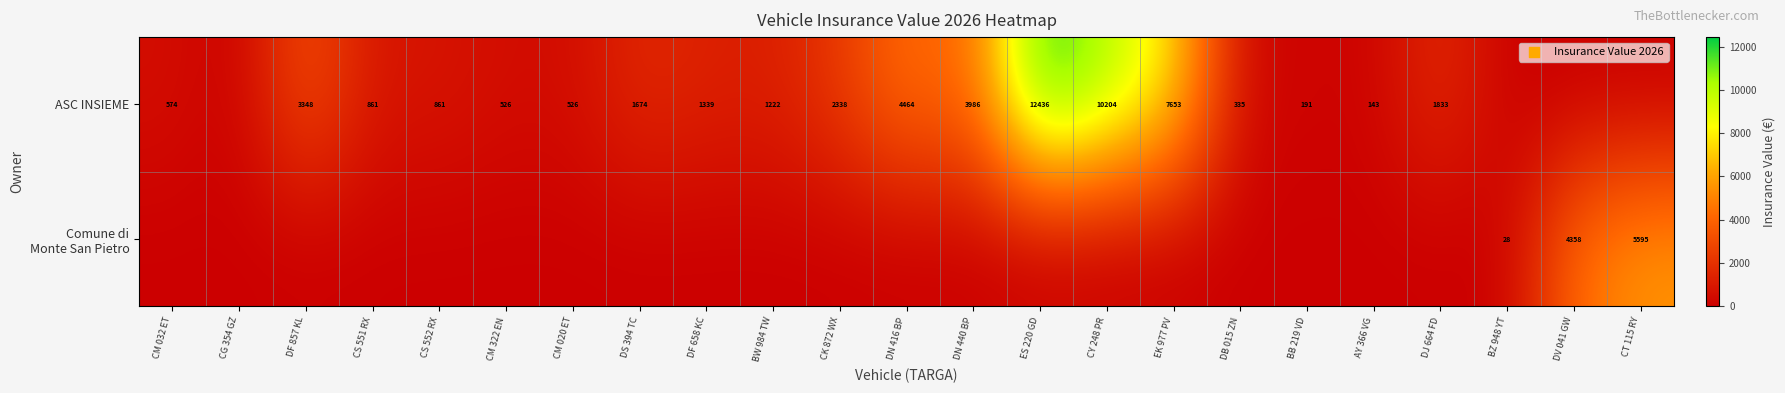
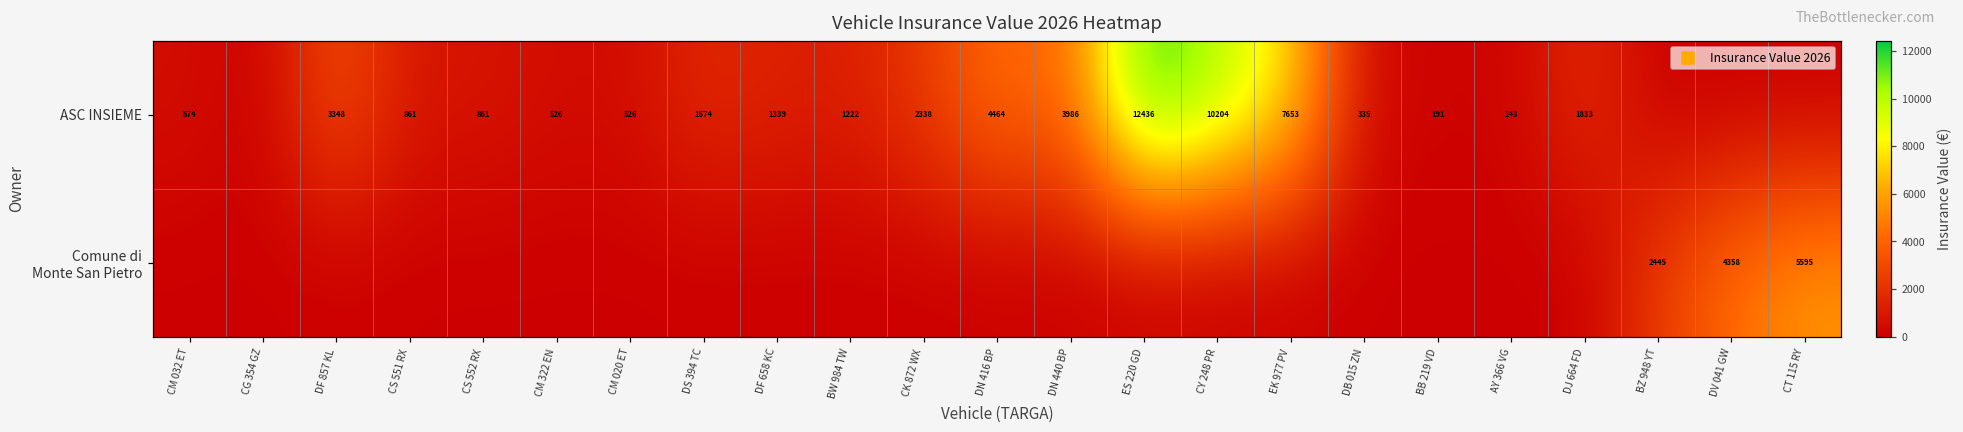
  {
    "ASC INSIEME": {
      "CM 032 ET": 574,
      "DF 857 KL": 3348,
      "CS 551 RX": 861,
      "CS 552 RX": 861,
      "CM 322 EN": 526,
      "CM 020 ET": 526,
      "DS 394 TC": 1674,
      "DF 658 KC": 1339,
      "BW 984 TW": 1222,
      "CK 872 WX": 2338,
      "DN 416 BP": 4464,
      "DN 440 BP": 3986,
      "ES 220 GD": 12436,
      "CY 248 PR": 10204,
      "EK 977 PV": 7653,
      "DB 015 ZN": 335,
      "BB 219 VD": 191,
      "AY 366 VG": 143,
      "DJ 664 FD": 1833
    },
    "Comune di Monte San Pietro": {
-     "BZ 948 YT": 28,
+     "BZ 948 YT": 2445,
      "DV 041 GW": 4358,
      "CT 115 RY": 5595
    }
  }
